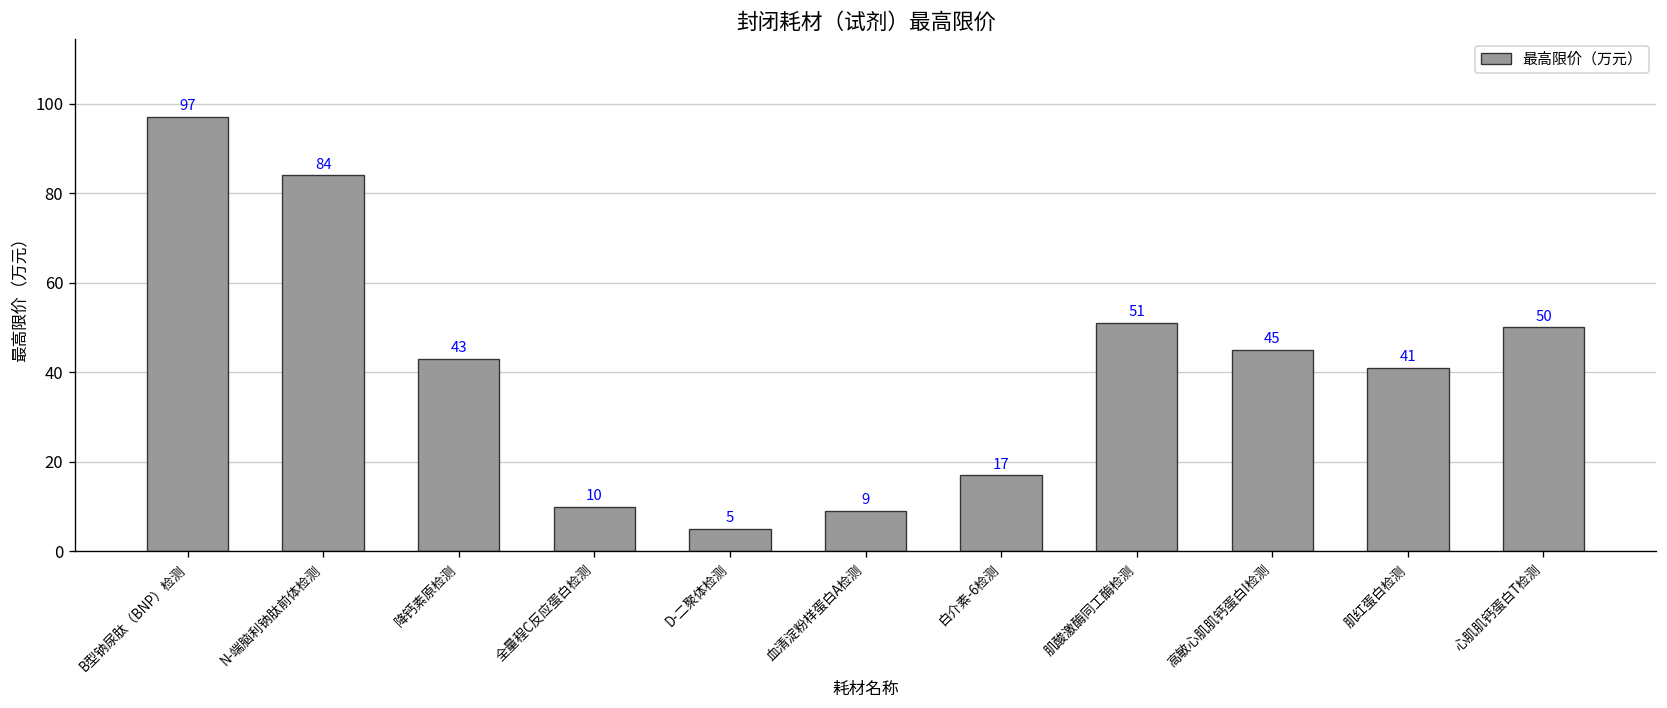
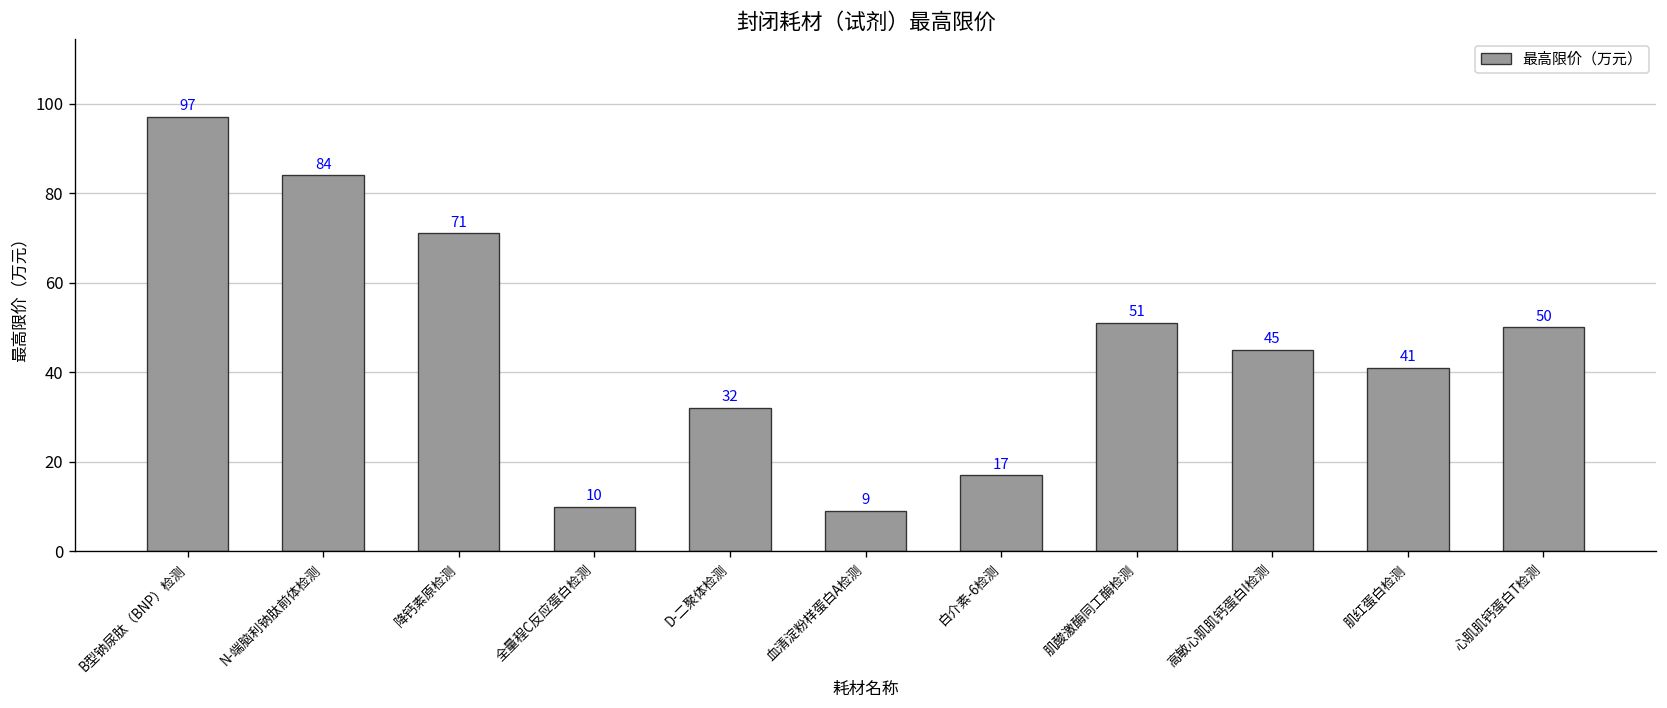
  {
    "B型钠尿肽（BNP）检测": 97,
    "N-端脑利钠肽前体检测": 84,
-   "降钙素原检测": 43,
+   "降钙素原检测": 71,
    "全量程C反应蛋白检测": 10,
-   "D-二聚体检测": 5,
+   "D-二聚体检测": 32,
    "血清淀粉样蛋白A检测": 9,
    "白介素-6检测": 17,
    "肌酸激酶同工酶检测": 51,
    "高敏心肌肌钙蛋白I检测": 45,
    "肌红蛋白检测": 41,
    "心肌肌钙蛋白T检测": 50
  }
